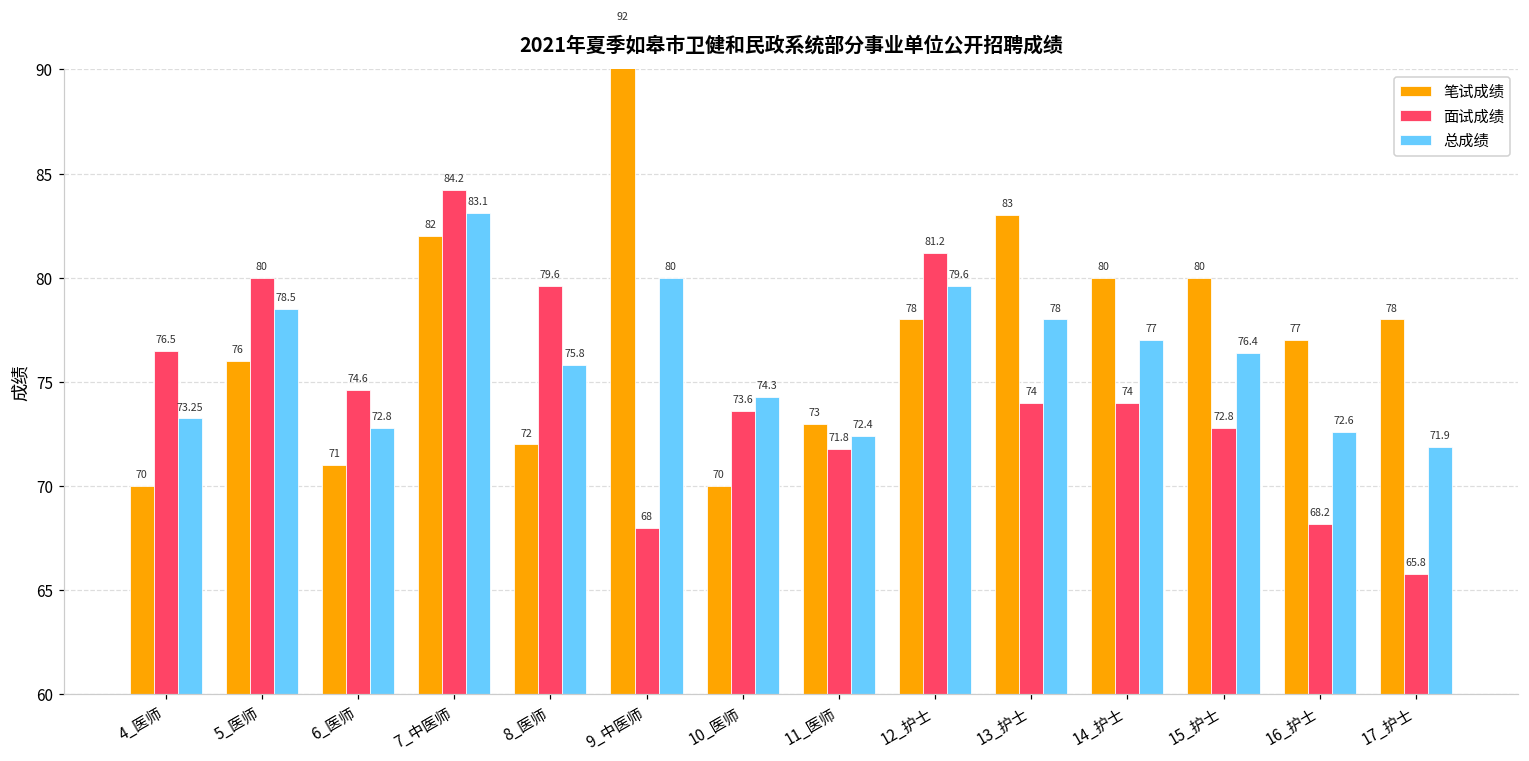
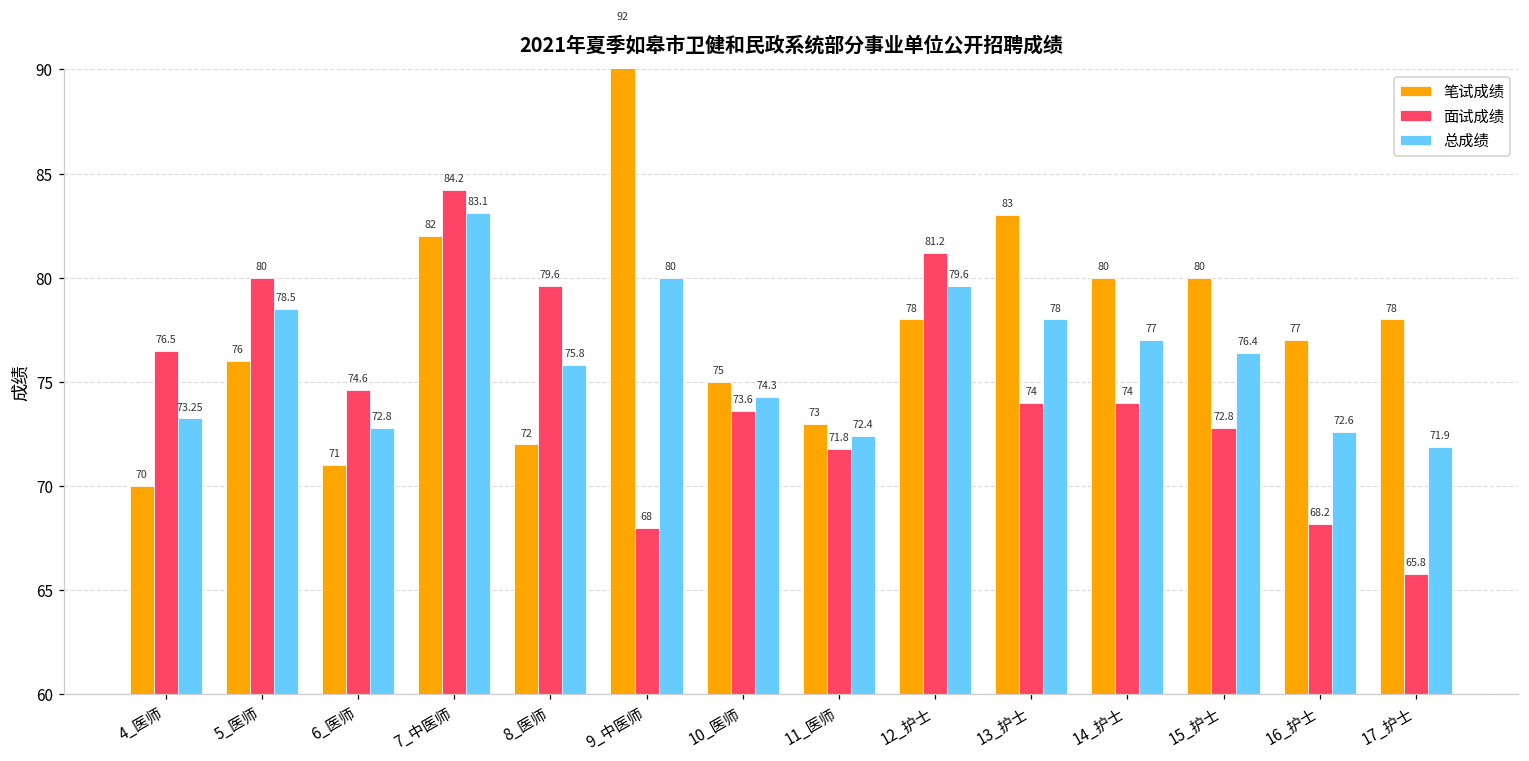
  {
    "笔试成绩": {
      "4_医师": 70,
      "5_医师": 76,
      "6_医师": 71,
      "7_中医师": 82,
      "8_医师": 72,
-     "10_医师": 70,
+     "10_医师": 75,
      "11_医师": 73,
      "12_护士": 78,
      "13_护士": 83,
      "14_护士": 80,
      "15_护士": 80,
      "16_护士": 77,
      "17_护士": 78
    },
    "面试成绩": {
      "4_医师": 76.5,
      "5_医师": 80,
      "6_医师": 74.6,
      "7_中医师": 84.2,
      "8_医师": 79.6,
      "9_中医师": 68,
      "10_医师": 73.6,
      "11_医师": 71.8,
      "12_护士": 81.2,
      "13_护士": 74,
      "14_护士": 74,
      "15_护士": 72.8,
      "16_护士": 68.2,
      "17_护士": 65.8
    },
    "总成绩": {
      "4_医师": 73.25,
      "5_医师": 78.5,
      "6_医师": 72.8,
      "7_中医师": 83.1,
      "8_医师": 75.8,
      "9_中医师": 80,
      "10_医师": 74.3,
      "11_医师": 72.4,
      "12_护士": 79.6,
      "13_护士": 78,
      "14_护士": 77,
      "15_护士": 76.4,
      "16_护士": 72.6,
      "17_护士": 71.9
    }
  }
